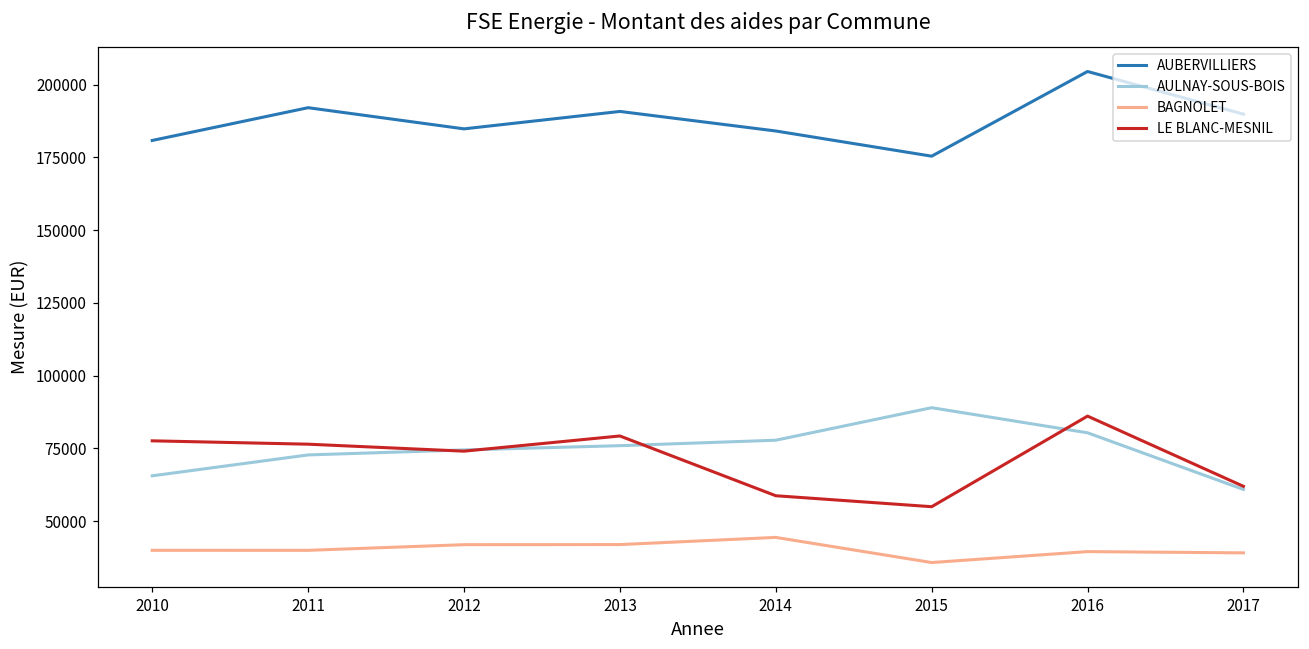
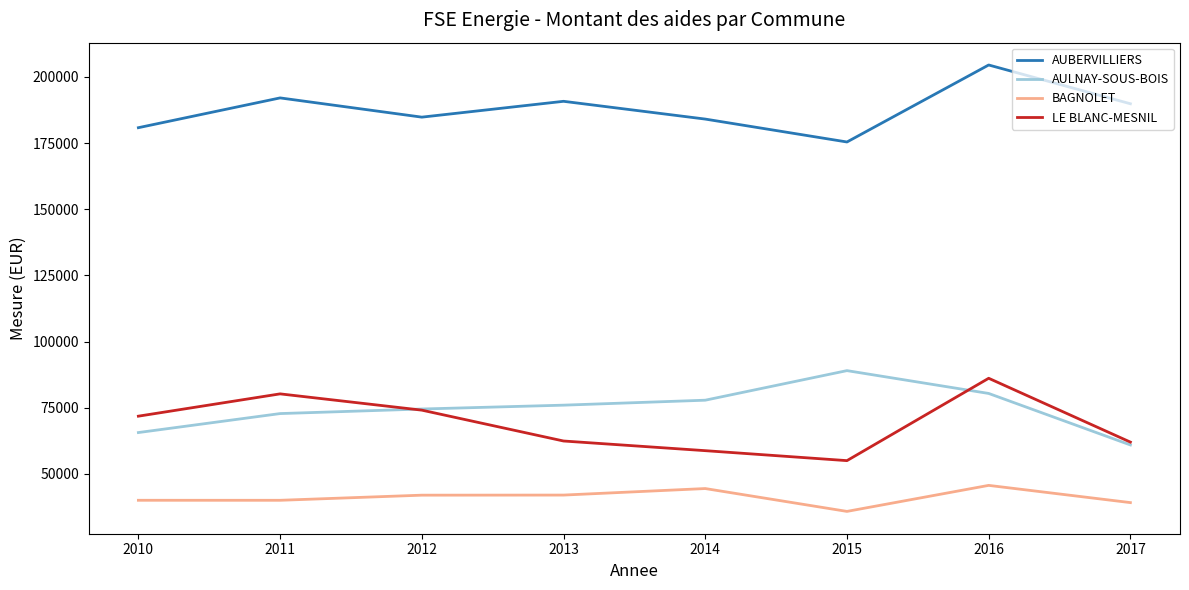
  {
    "AUBERVILLIERS": {
      "2010": 181000,
      "2011": 192000,
      "2012": 185000,
      "2013": 191000,
      "2014": 184000,
      "2015": 175000,
      "2016": 205000
    },
    "AULNAY-SOUS-BOIS": {
      "2010": 66000,
      "2011": 73000,
      "2013": 76000,
      "2014": 78000,
      "2015": 89000,
      "2016": 80000,
      "2017": 61000
    },
    "BAGNOLET": {
      "2010": 40000,
      "2011": 40000,
      "2012": 42000,
      "2013": 42000,
      "2014": 44000,
      "2015": 36000,
-     "2016": 40000,
+     "2016": 46000,
      "2017": 39000
    },
    "LE BLANC-MESNIL": {
-     "2010": 78000,
-     "2011": 76000,
-     "2013": 79000,
+     "2010": 72000,
+     "2011": 80000,
+     "2013": 62000,
      "2014": 59000,
      "2015": 55000,
      "2016": 86000,
      "2017": 62000
    }
  }
